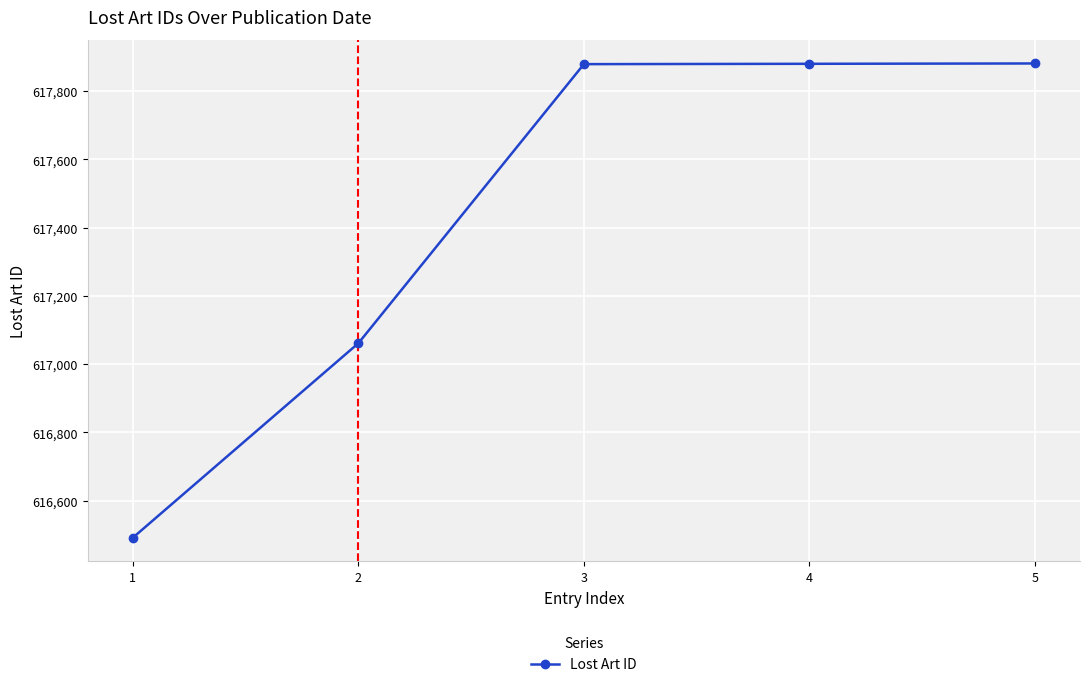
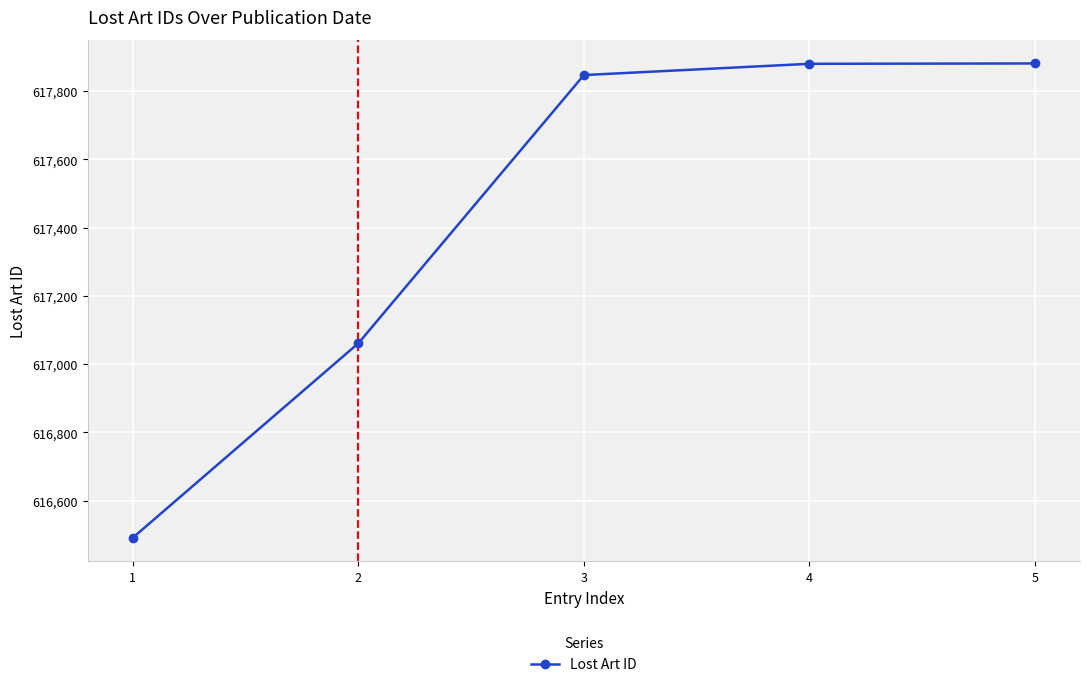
  {
    "1": "616,490",
    "2": "617,060",
-   "3": "617,880",
+   "3": "617,850",
    "4": "617,880",
    "5": "617,880"
  }
